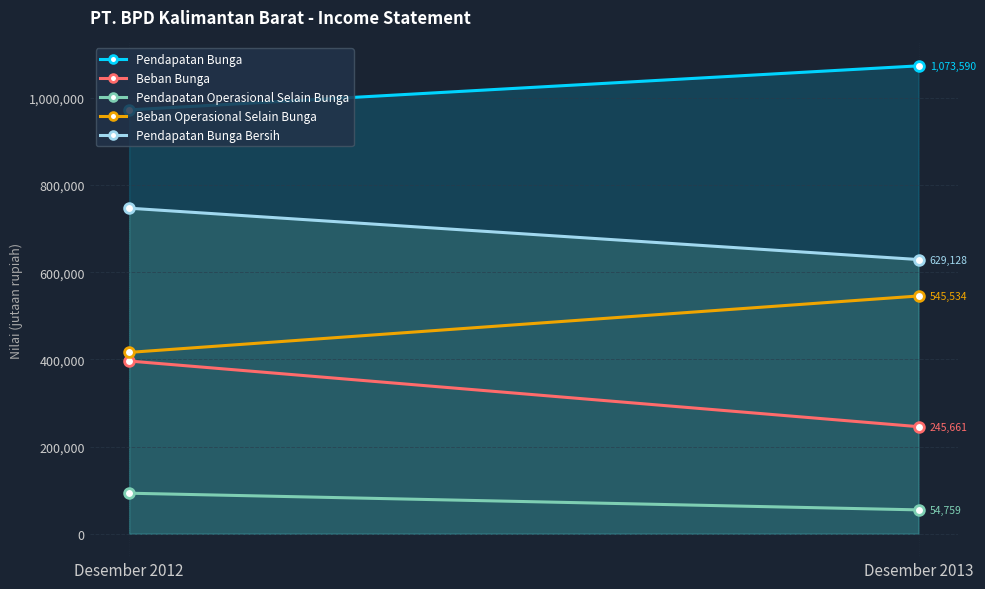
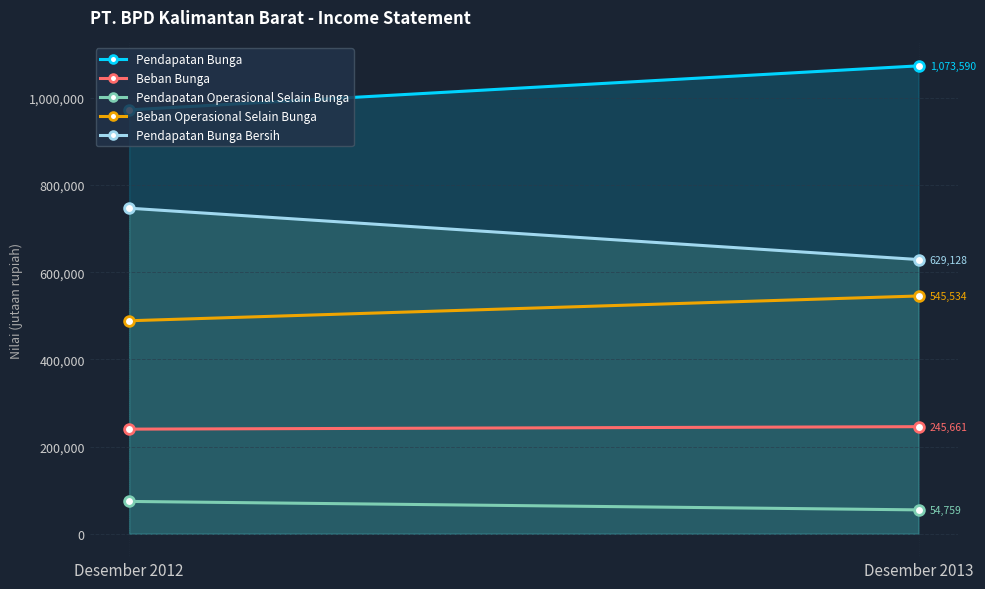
  {
    "Pendapatan Bunga": {
      "Desember 2013": "1,073,590"
    },
    "Beban Bunga": {
-     "Desember 2012": "400,000"
+     "Desember 2012": "240,000"
    },
    "Pendapatan Operasional Selain Bunga": {
-     "Desember 2012": "90,000"
+     "Desember 2012": "70,000"
    },
    "Beban Operasional Selain Bunga": {
-     "Desember 2012": "420,000"
+     "Desember 2012": "490,000"
    },
    "Pendapatan Bunga Bersih": {
      "Desember 2013": "629,128"
    }
  }
